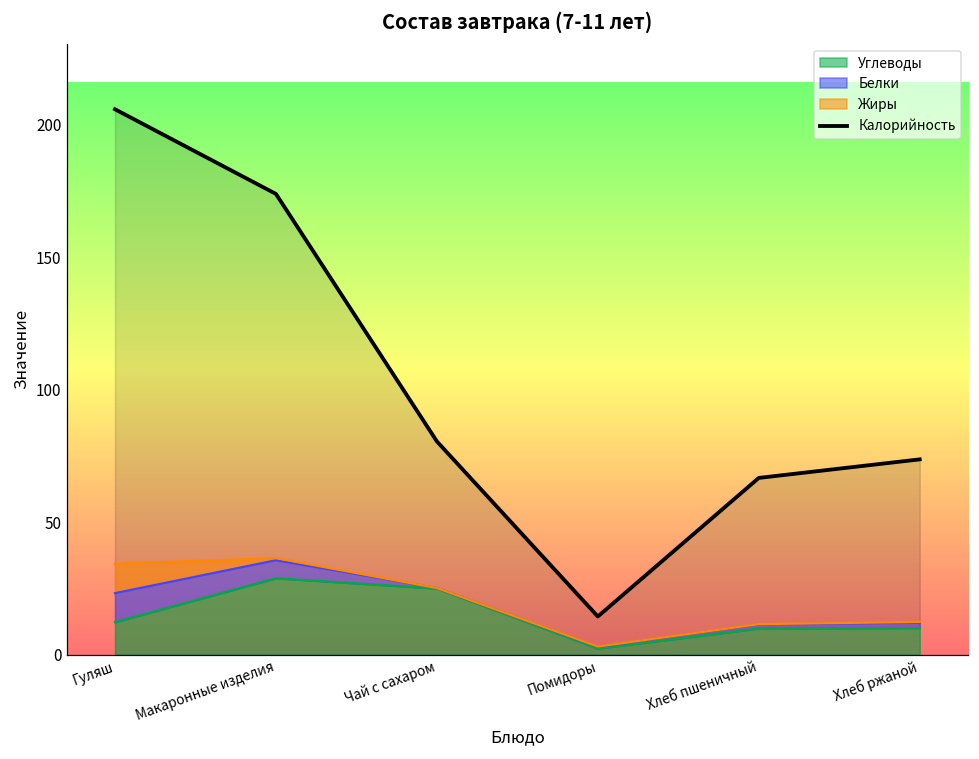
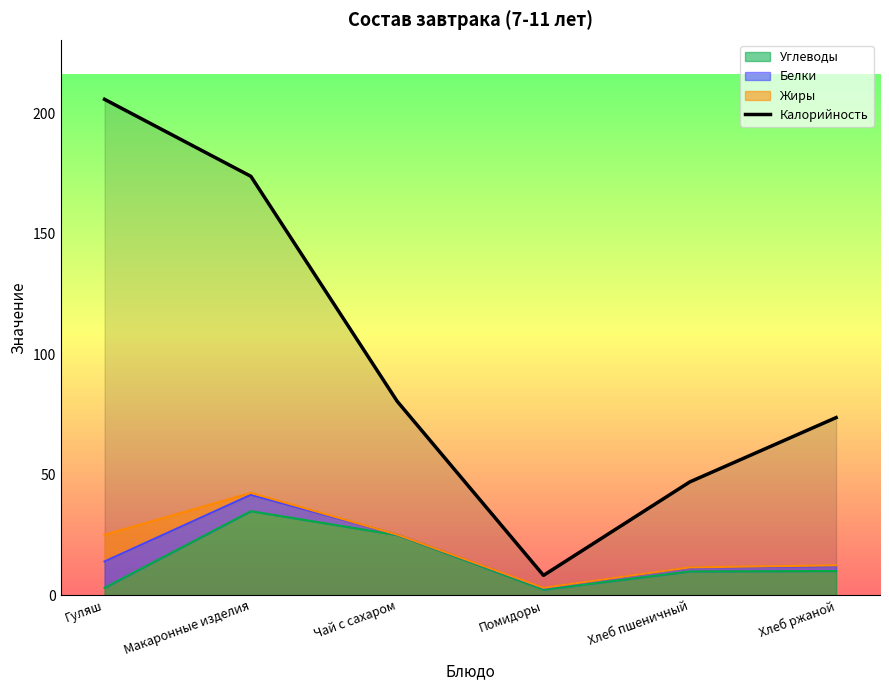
  {
    "Углеводы": {
-     "Гуляш": 12,
-     "Макаронные изделия": 29,
+     "Гуляш": 3,
+     "Макаронные изделия": 35,
      "Хлеб пшеничный": 10,
      "Хлеб ржаной": 10
    },
    "Калорийность": {
      "Гуляш": 206,
      "Макаронные изделия": 174,
      "Чай с сахаром": 80,
-     "Помидоры": 14,
-     "Хлеб пшеничный": 67,
+     "Помидоры": 8,
+     "Хлеб пшеничный": 47,
      "Хлеб ржаной": 74
    }
  }
